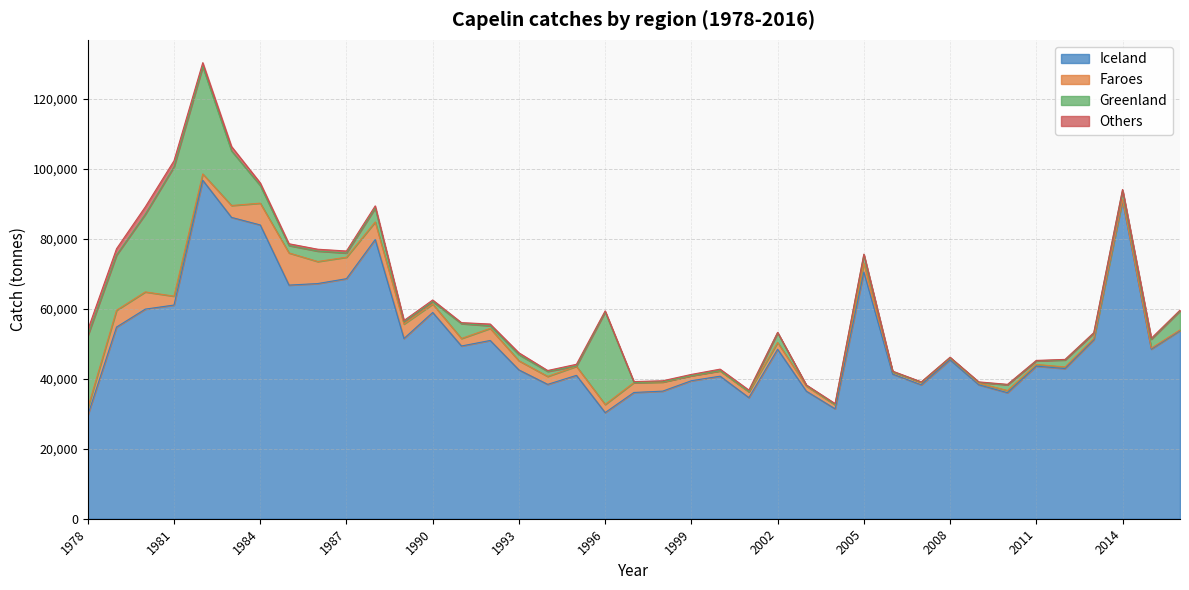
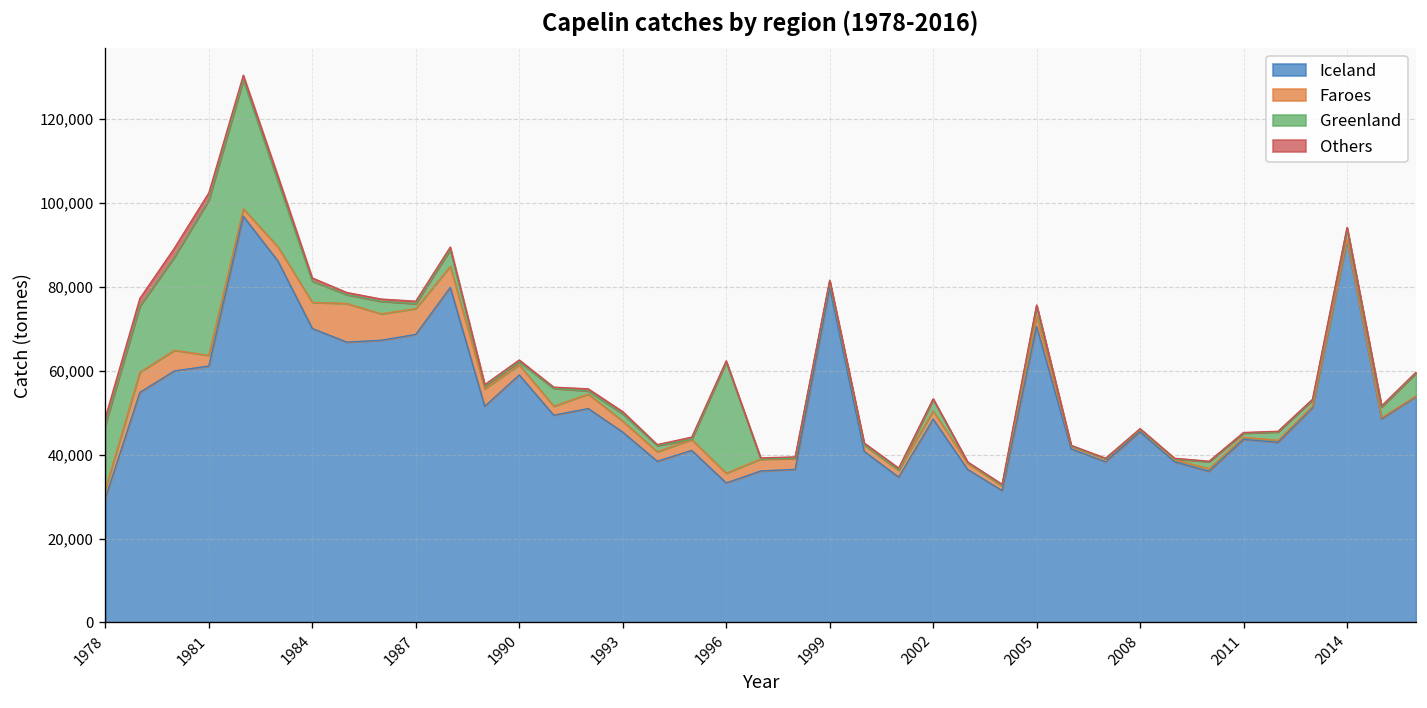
  {
    "Iceland": {
      "1978": "30,000",
      "1981": "61,000",
-     "1984": "84,000",
+     "1984": "70,000",
      "1987": "69,000",
      "1990": "59,000",
-     "1993": "43,000",
-     "1996": "30,000",
-     "1999": "39,000",
+     "1993": "45,000",
+     "1996": "33,000",
+     "1999": "80,000",
      "2002": "48,000",
      "2005": "71,000"
    },
    "Greenland": {
-     "1978": "21,000",
+     "1978": "15,000",
      "1981": "37,000",
      "1984": "5,000"
    }
  }
